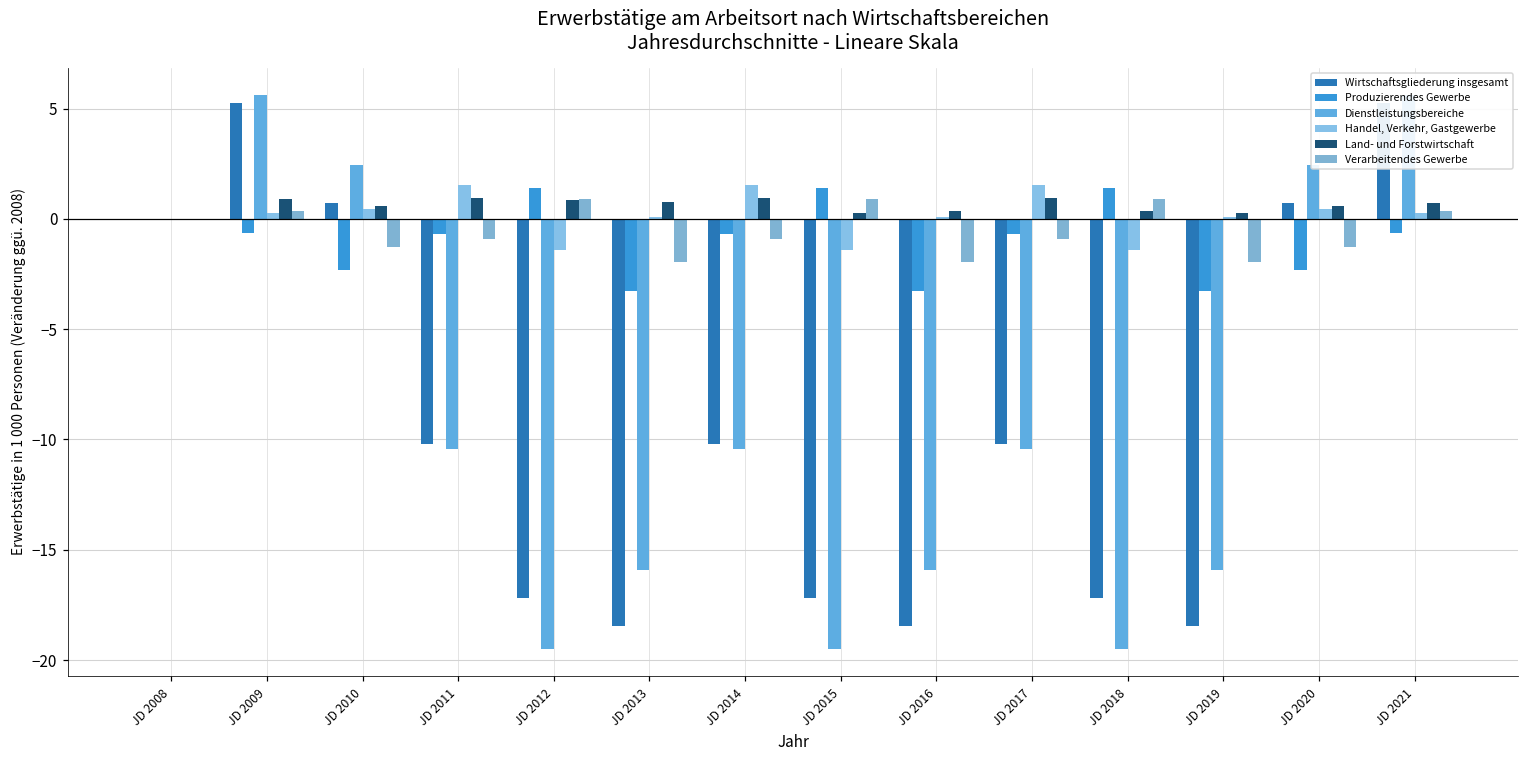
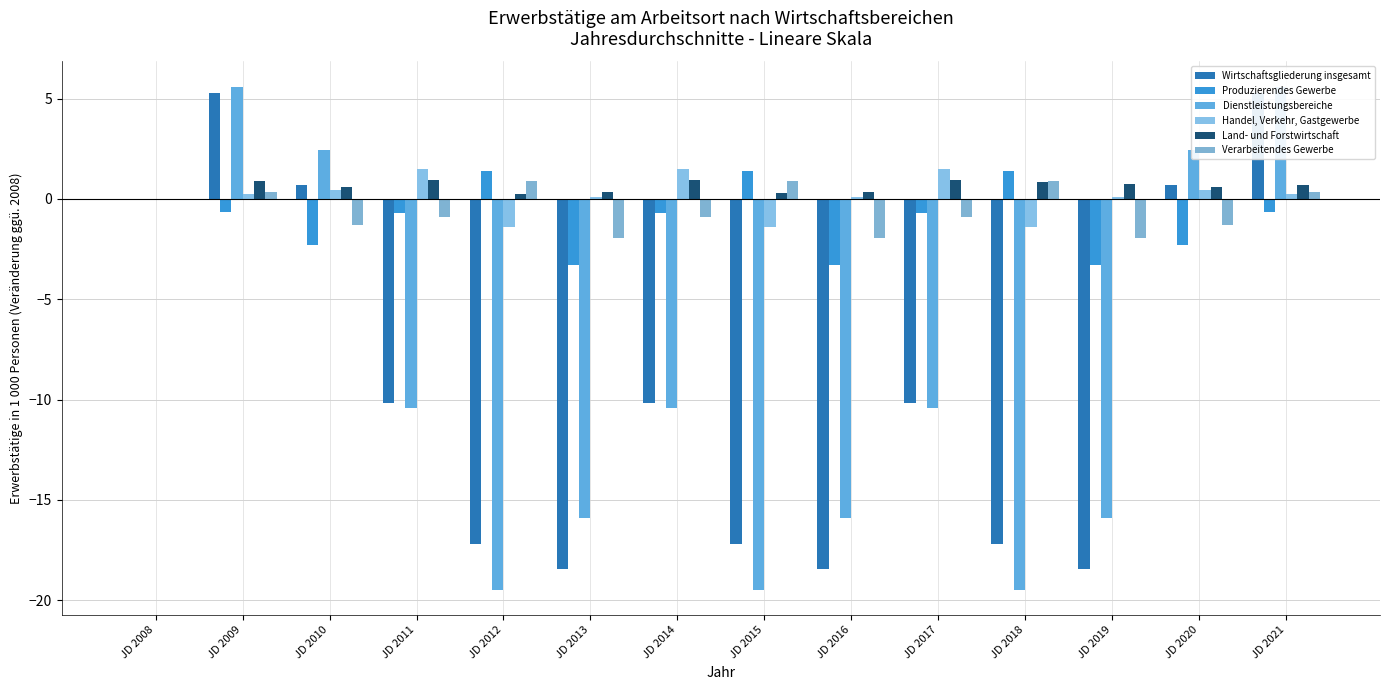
  {
    "Land- und Forstwirtschaft": {
      "JD 2008": 0.0,
      "JD 2009": 0.9,
      "JD 2010": 0.6,
      "JD 2011": 0.9,
-     "JD 2012": 0.9,
-     "JD 2013": 0.8,
+     "JD 2012": 0.2,
+     "JD 2013": 0.4,
      "JD 2014": 0.9,
      "JD 2015": 0.3,
      "JD 2016": 0.4,
      "JD 2017": 0.9,
-     "JD 2018": 0.3,
-     "JD 2019": 0.3,
+     "JD 2018": 0.9,
+     "JD 2019": 0.8,
      "JD 2020": 0.6,
      "JD 2021": 0.7
    }
  }
